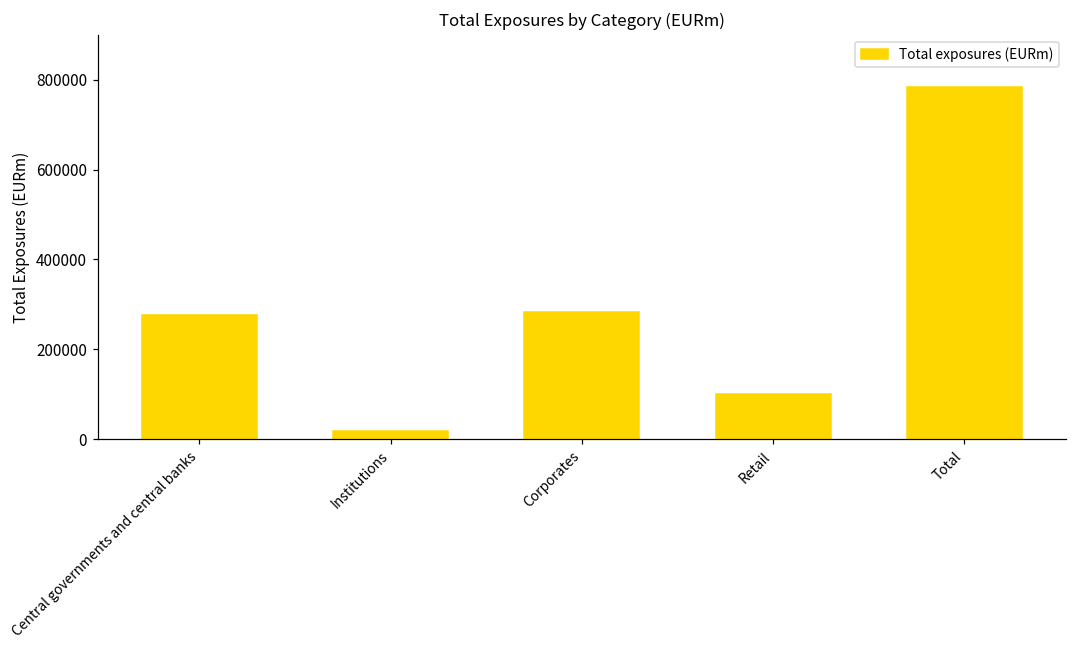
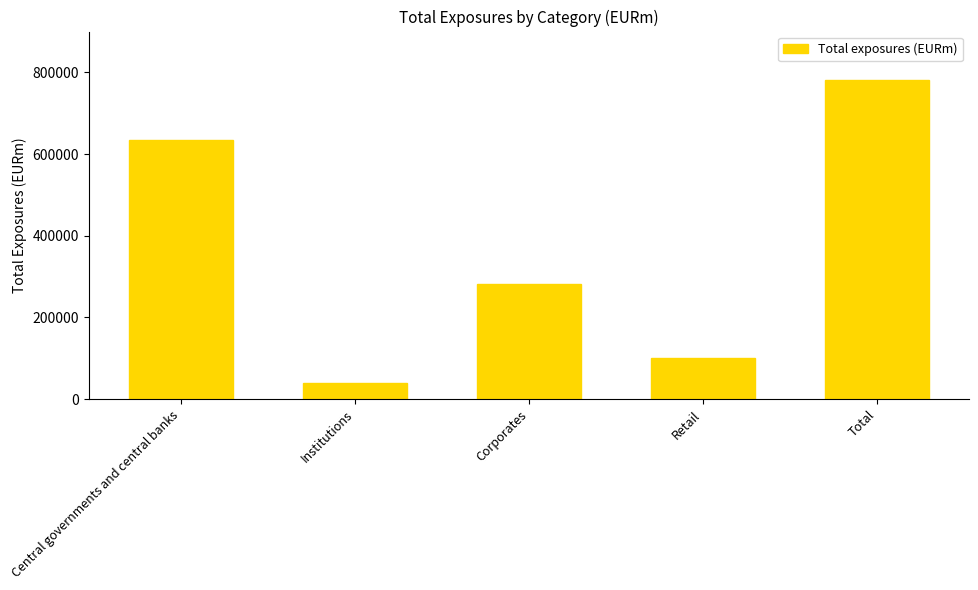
  {
-   "Central governments and central banks": 280000,
-   "Institutions": 20000,
+   "Central governments and central banks": 630000,
+   "Institutions": 40000,
    "Corporates": 280000,
    "Retail": 100000,
    "Total": 780000
  }
